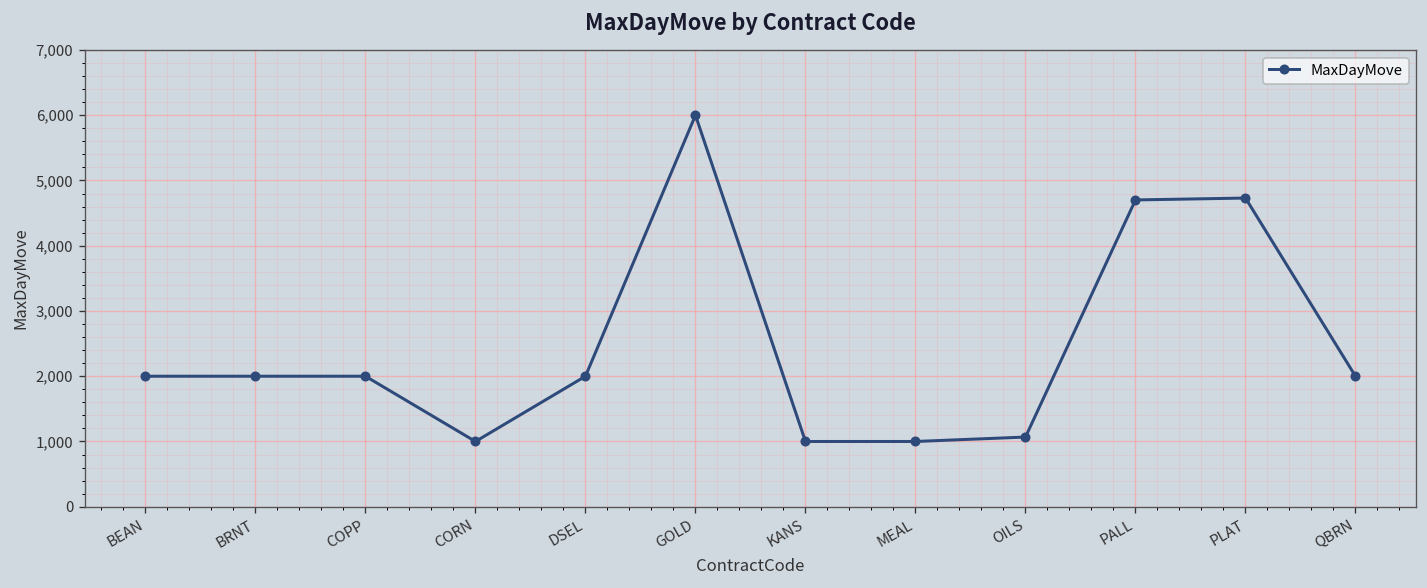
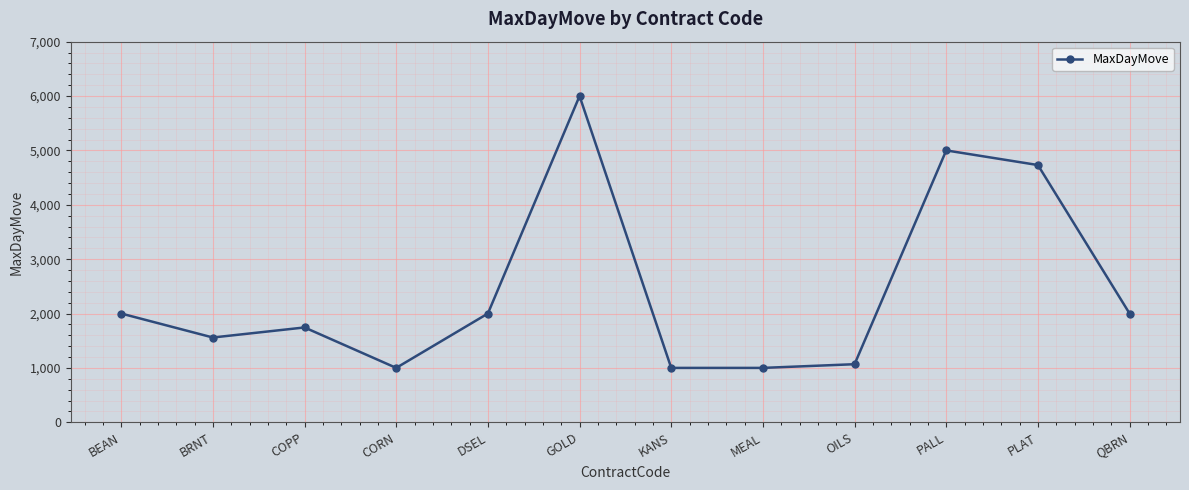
  {
    "BEAN": "2,000",
-   "BRNT": "2,000",
-   "COPP": "2,000",
+   "BRNT": "1,600",
+   "COPP": "1,700",
    "CORN": "1,000",
    "DSEL": "2,000",
    "GOLD": "6,000",
    "KANS": "1,000",
    "MEAL": "1,000",
    "OILS": "1,100",
-   "PALL": "4,700",
+   "PALL": "5,000",
    "PLAT": "4,700",
    "QBRN": "2,000"
  }
